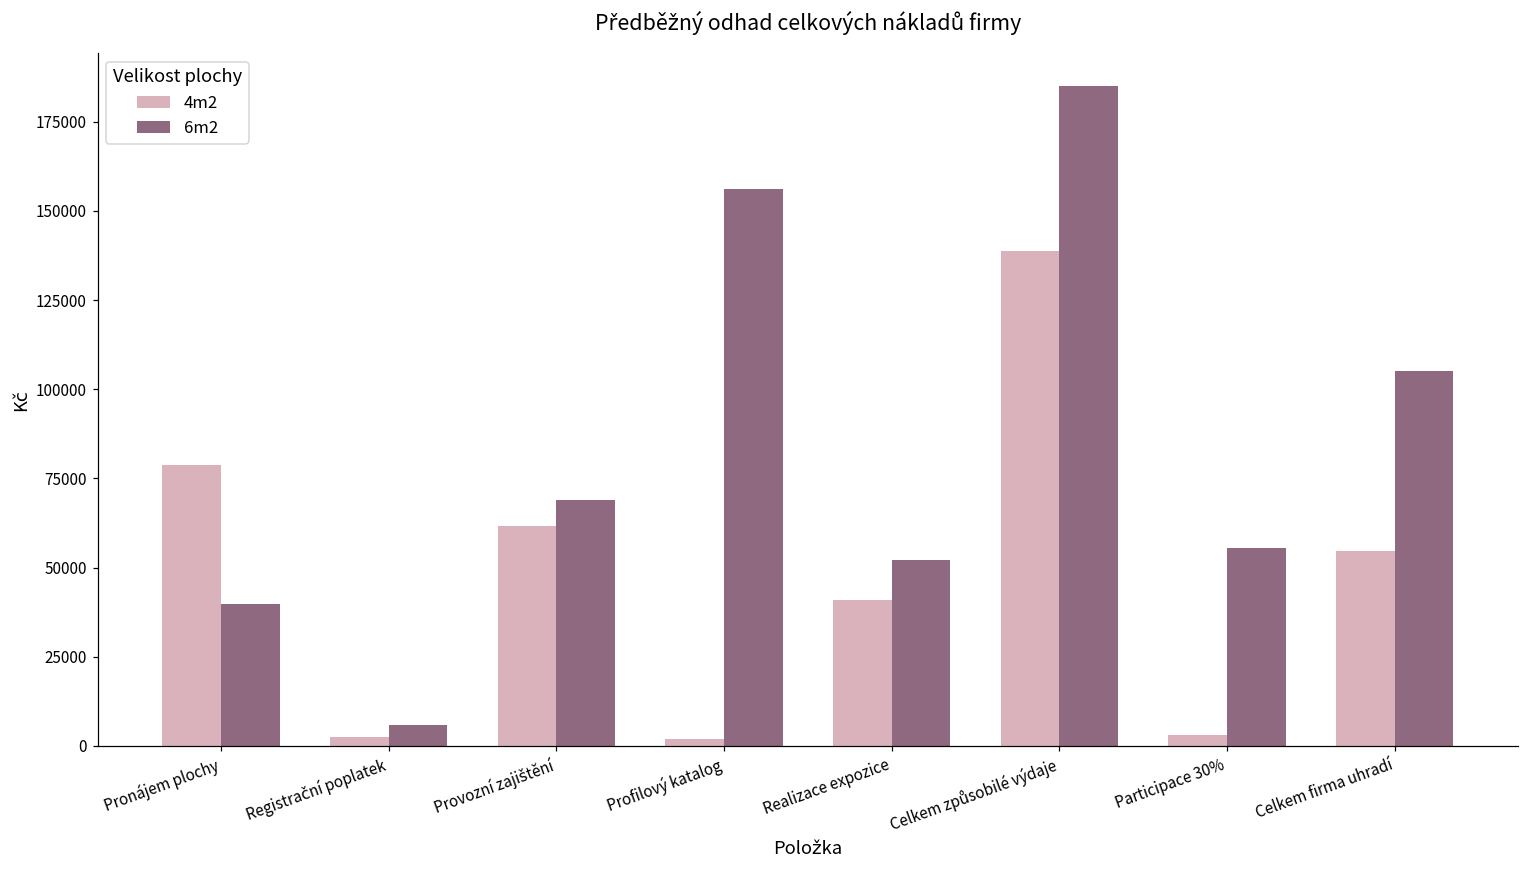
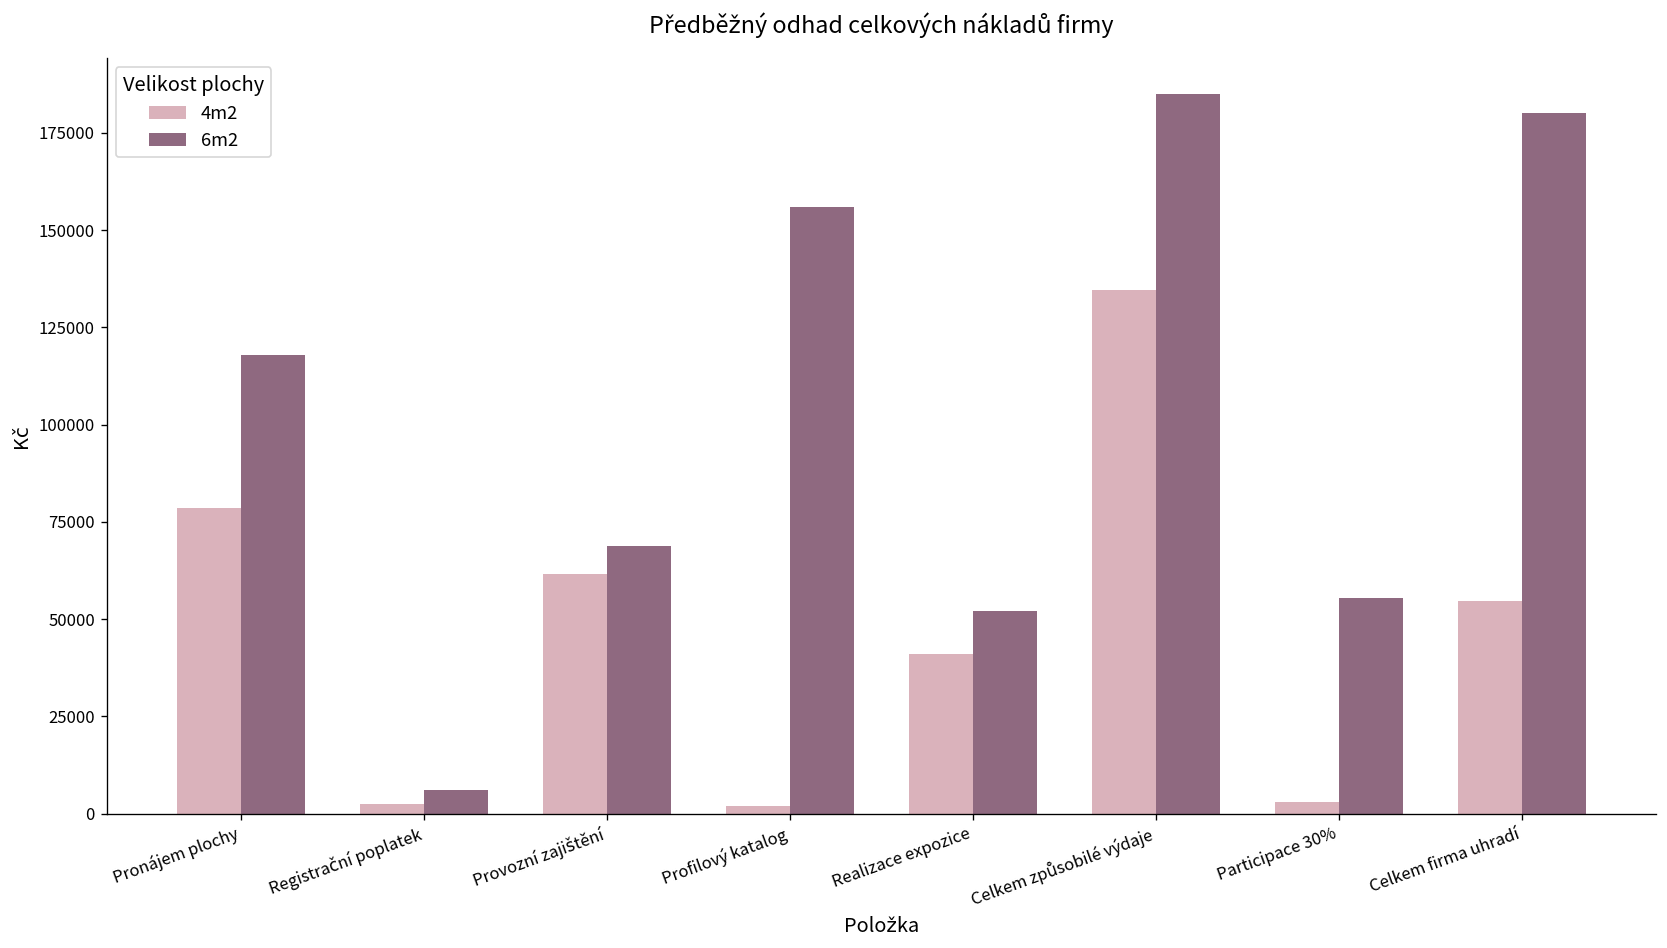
  {
    "4m2": {
      "Pronájem plochy": 79000,
      "Registrační poplatek": 3000,
      "Provozní zajištění": 62000,
      "Profilový katalog": 2000,
      "Realizace expozice": 41000,
-     "Celkem způsobilé výdaje": 139000,
+     "Celkem způsobilé výdaje": 135000,
      "Participace 30%": 3000,
      "Celkem firma uhradí": 55000
    },
    "6m2": {
-     "Pronájem plochy": 40000,
+     "Pronájem plochy": 118000,
      "Registrační poplatek": 6000,
      "Provozní zajištění": 69000,
      "Profilový katalog": 156000,
      "Realizace expozice": 52000,
      "Celkem způsobilé výdaje": 185000,
      "Participace 30%": 55000,
-     "Celkem firma uhradí": 105000
+     "Celkem firma uhradí": 180000
    }
  }
